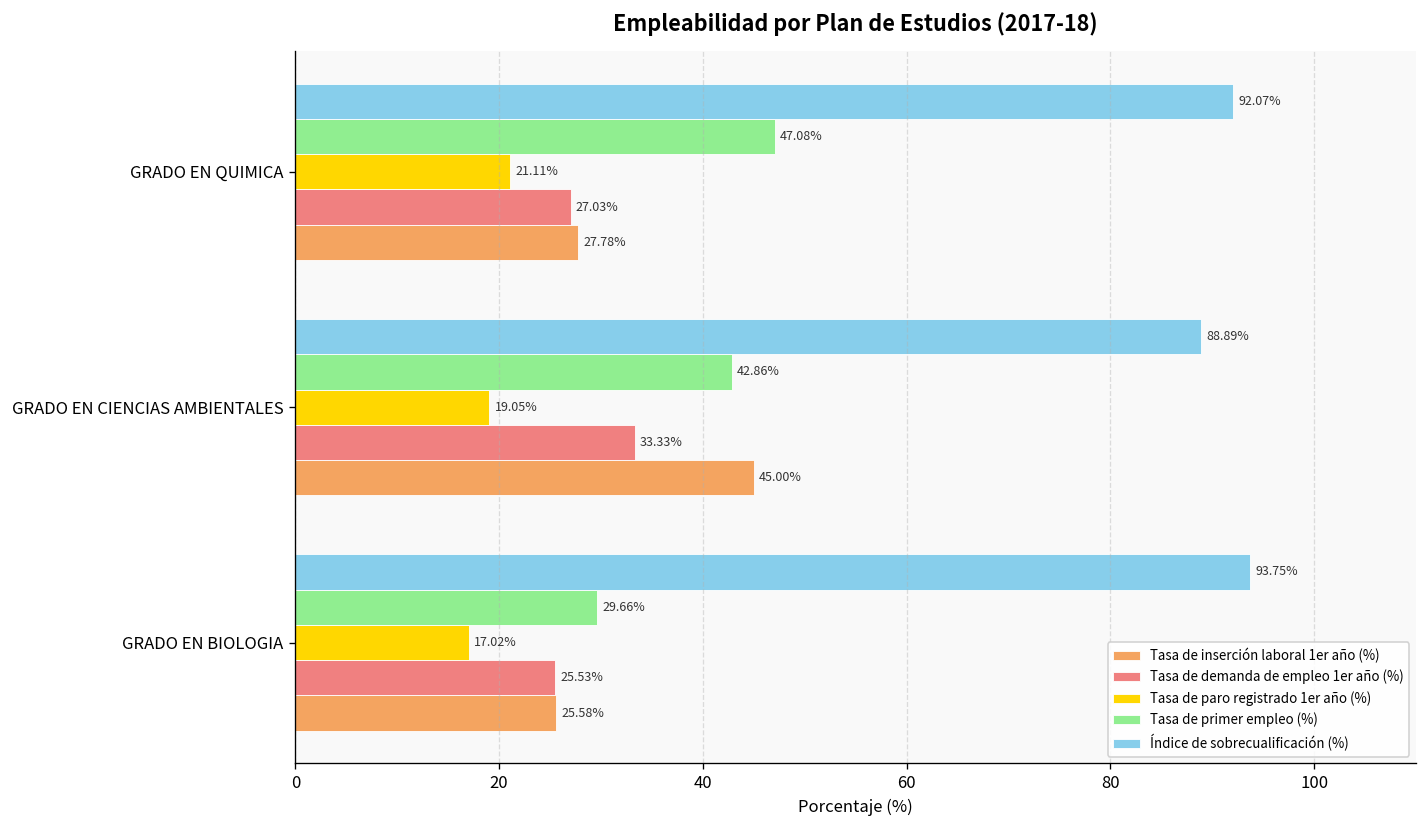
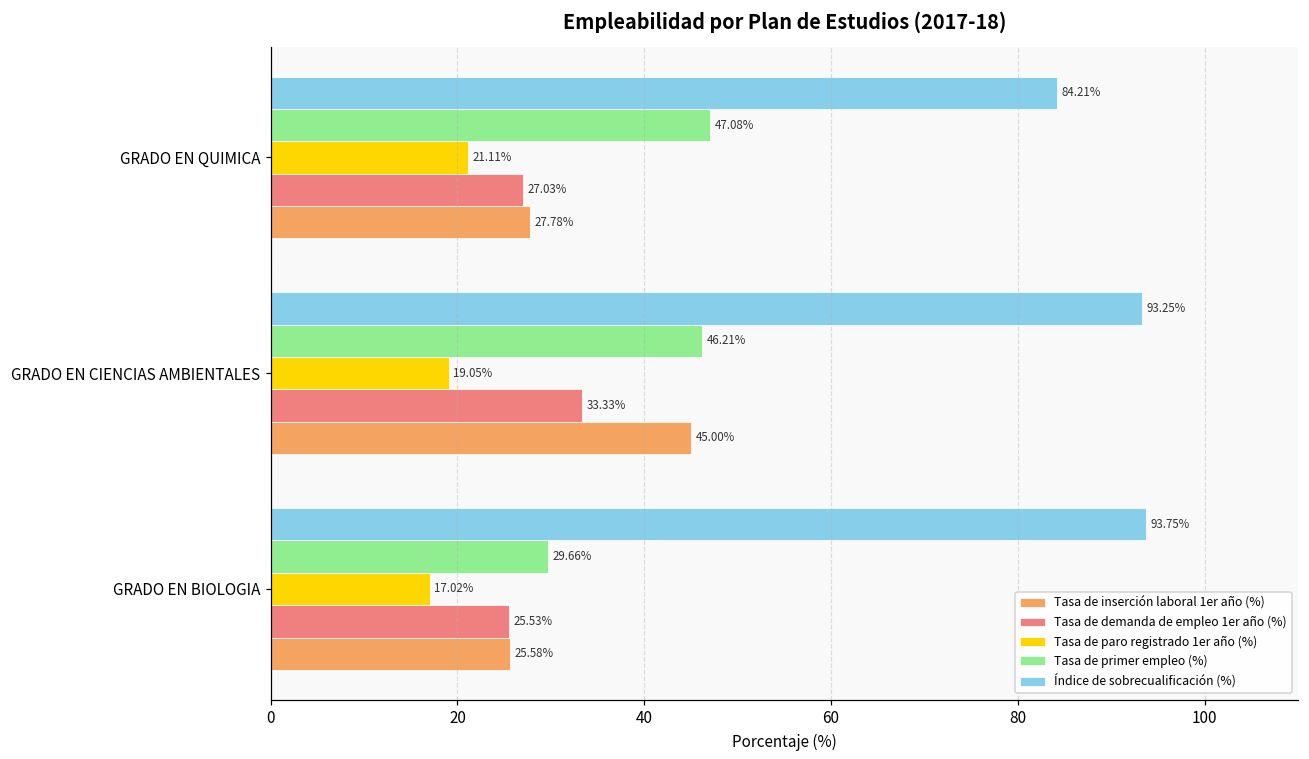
  {
    "Tasa de paro registrado 1er año (%)": {
      "GRADO EN QUIMICA": "21.11%",
      "GRADO EN CIENCIAS AMBIENTALES": "19.05%",
      "GRADO EN BIOLOGIA": "17.02%"
    },
    "Tasa de primer empleo (%)": {
      "GRADO EN QUIMICA": "47.08%",
-     "GRADO EN CIENCIAS AMBIENTALES": "42.86%",
+     "GRADO EN CIENCIAS AMBIENTALES": "46.21%",
      "GRADO EN BIOLOGIA": "29.66%"
    },
    "Índice de sobrecualificación (%)": {
-     "GRADO EN QUIMICA": "92.07%",
-     "GRADO EN CIENCIAS AMBIENTALES": "88.89%",
+     "GRADO EN QUIMICA": "84.21%",
+     "GRADO EN CIENCIAS AMBIENTALES": "93.25%",
      "GRADO EN BIOLOGIA": "93.75%"
    }
  }
